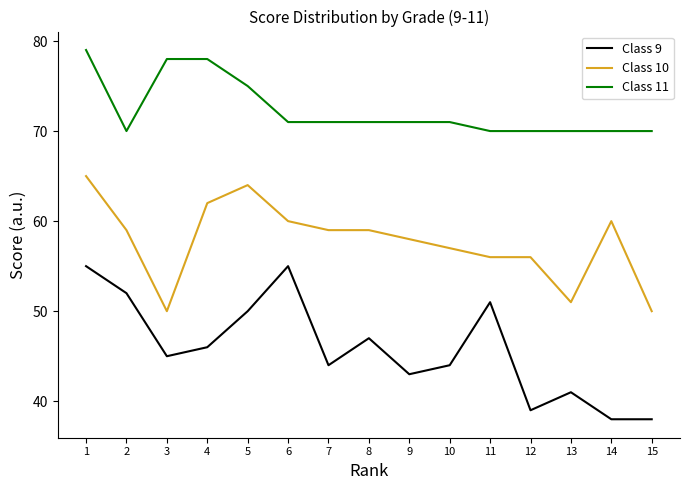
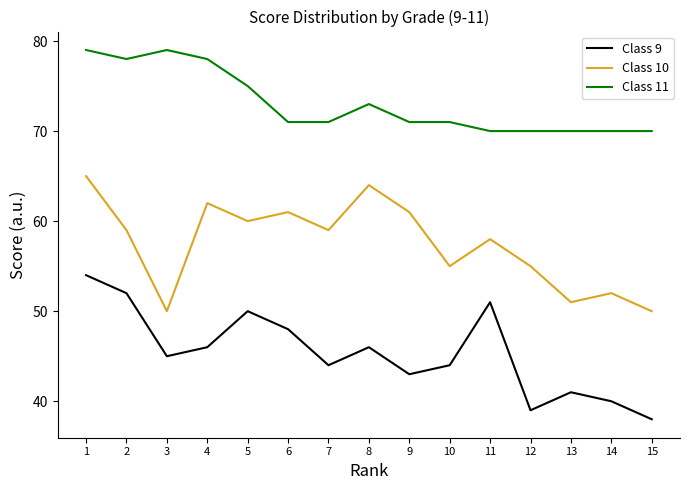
  {
    "Class 9": {
-     "1": 55,
+     "1": 54,
      "2": 52,
      "3": 45,
      "4": 46,
      "5": 50,
-     "6": 55,
+     "6": 48,
      "7": 44,
-     "8": 47,
+     "8": 46,
      "9": 43,
      "10": 44,
      "11": 51,
      "12": 39,
      "13": 41,
-     "14": 38,
+     "14": 40,
      "15": 38
    },
    "Class 10": {
      "1": 65,
      "2": 59,
      "3": 50,
      "4": 62,
-     "5": 64,
-     "6": 60,
+     "5": 60,
+     "6": 61,
      "7": 59,
-     "8": 59,
-     "9": 58,
-     "10": 57,
-     "11": 56,
-     "12": 56,
+     "8": 64,
+     "9": 61,
+     "10": 55,
+     "11": 58,
+     "12": 55,
      "13": 51,
-     "14": 60,
+     "14": 52,
      "15": 50
    },
    "Class 11": {
      "1": 79,
-     "2": 70,
-     "3": 78,
+     "2": 78,
+     "3": 79,
      "4": 78,
      "5": 75,
      "6": 71,
      "7": 71,
-     "8": 71,
+     "8": 73,
      "9": 71,
      "10": 71,
      "11": 70,
      "12": 70,
      "13": 70,
      "14": 70,
      "15": 70
    }
  }
